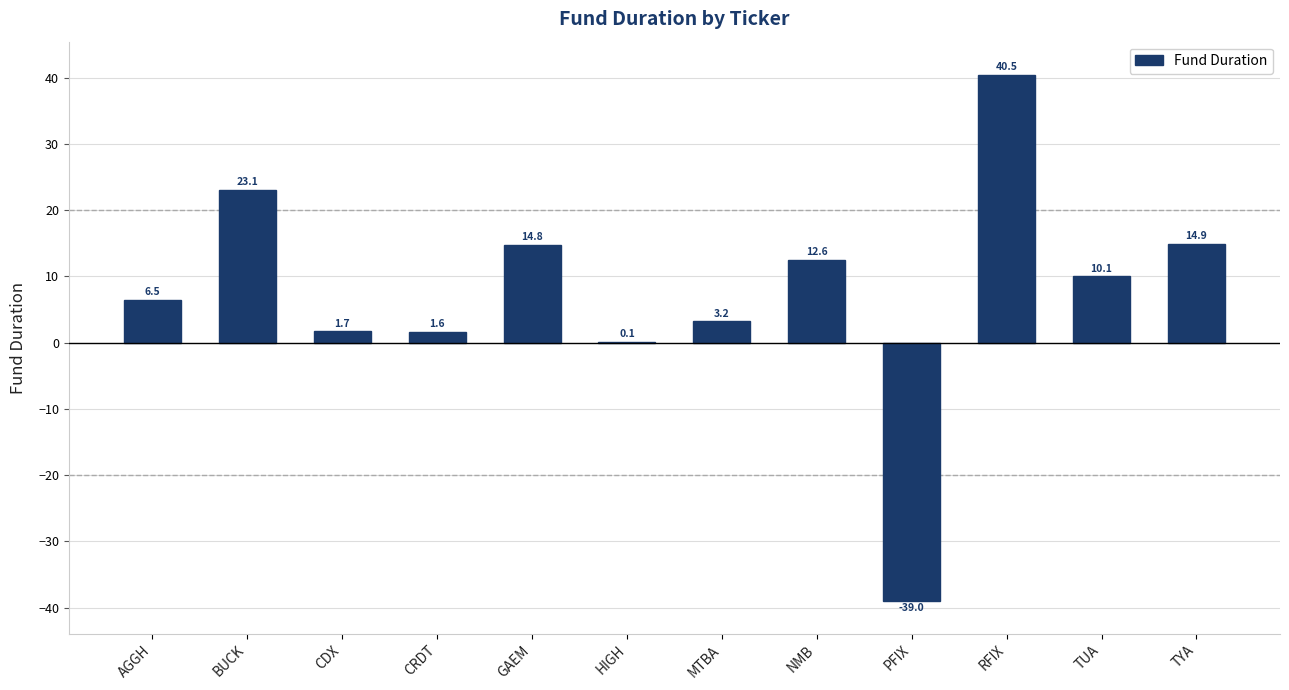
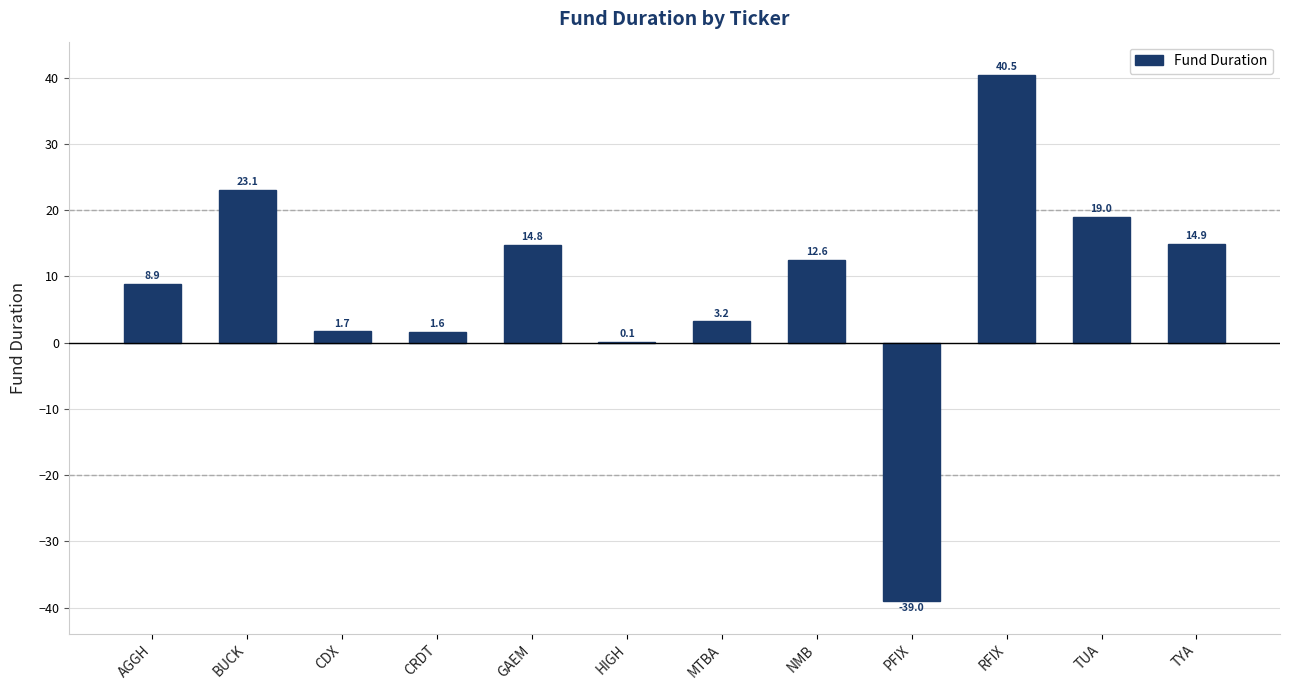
  {
-   "AGGH": 6.5,
+   "AGGH": 8.9,
    "BUCK": 23.1,
    "CDX": 1.7,
    "CRDT": 1.6,
    "GAEM": 14.8,
    "HIGH": 0.1,
    "MTBA": 3.2,
    "NMB": 12.6,
    "PFIX": -39.0,
    "RFIX": 40.5,
-   "TUA": 10.1,
+   "TUA": 19.0,
    "TYA": 14.9
  }
